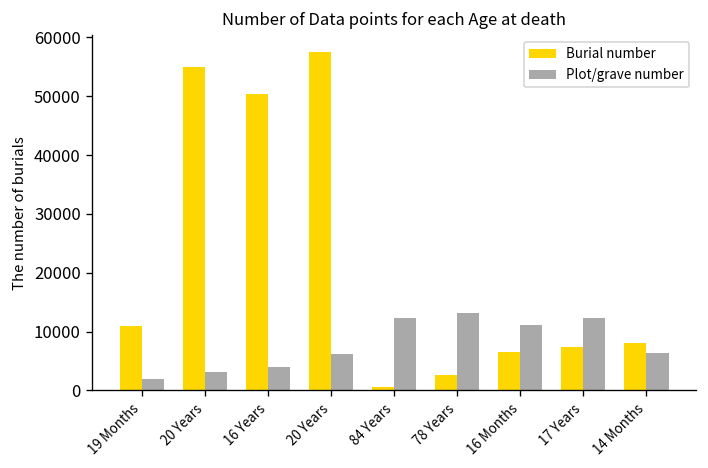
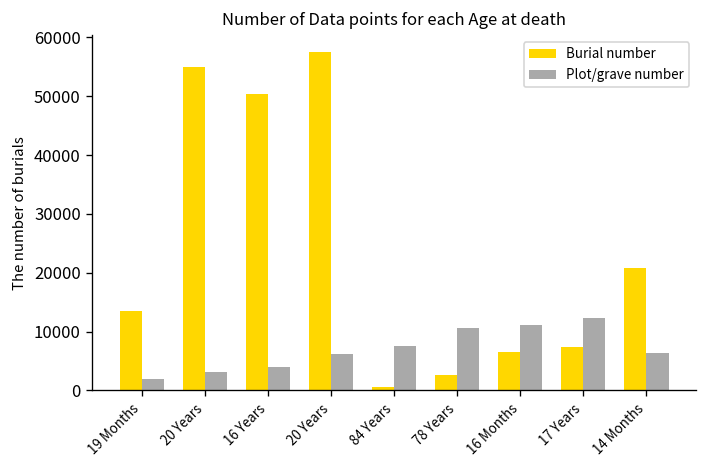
  {
    "Burial number": {
-     "19 Months": 11000,
+     "19 Months": 13000,
      "16 Years": 50000,
      "84 Years": 1000,
      "78 Years": 3000,
      "16 Months": 7000,
      "17 Years": 7000,
-     "14 Months": 8000
+     "14 Months": 21000
    },
    "Plot/grave number": {
      "19 Months": 2000,
      "16 Years": 4000,
-     "84 Years": 12000,
-     "78 Years": 13000,
+     "84 Years": 8000,
+     "78 Years": 11000,
      "16 Months": 11000,
      "17 Years": 12000,
      "14 Months": 6000
    }
  }
